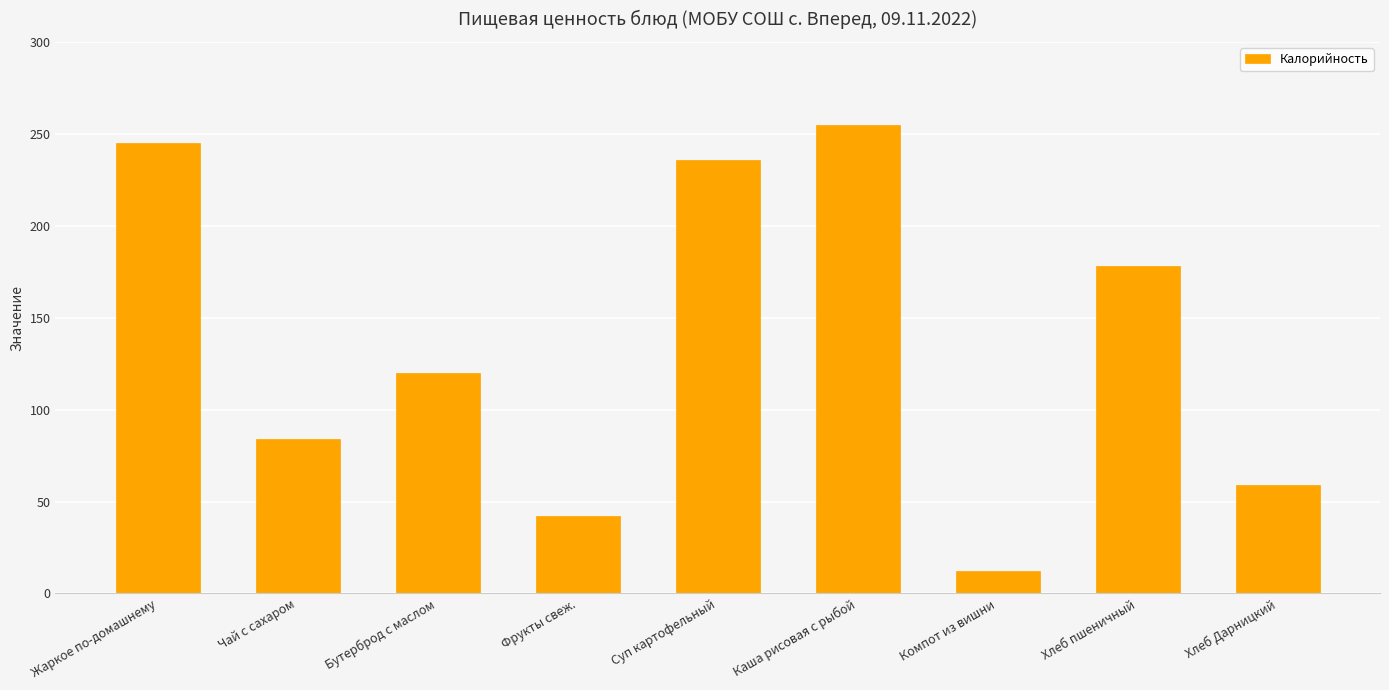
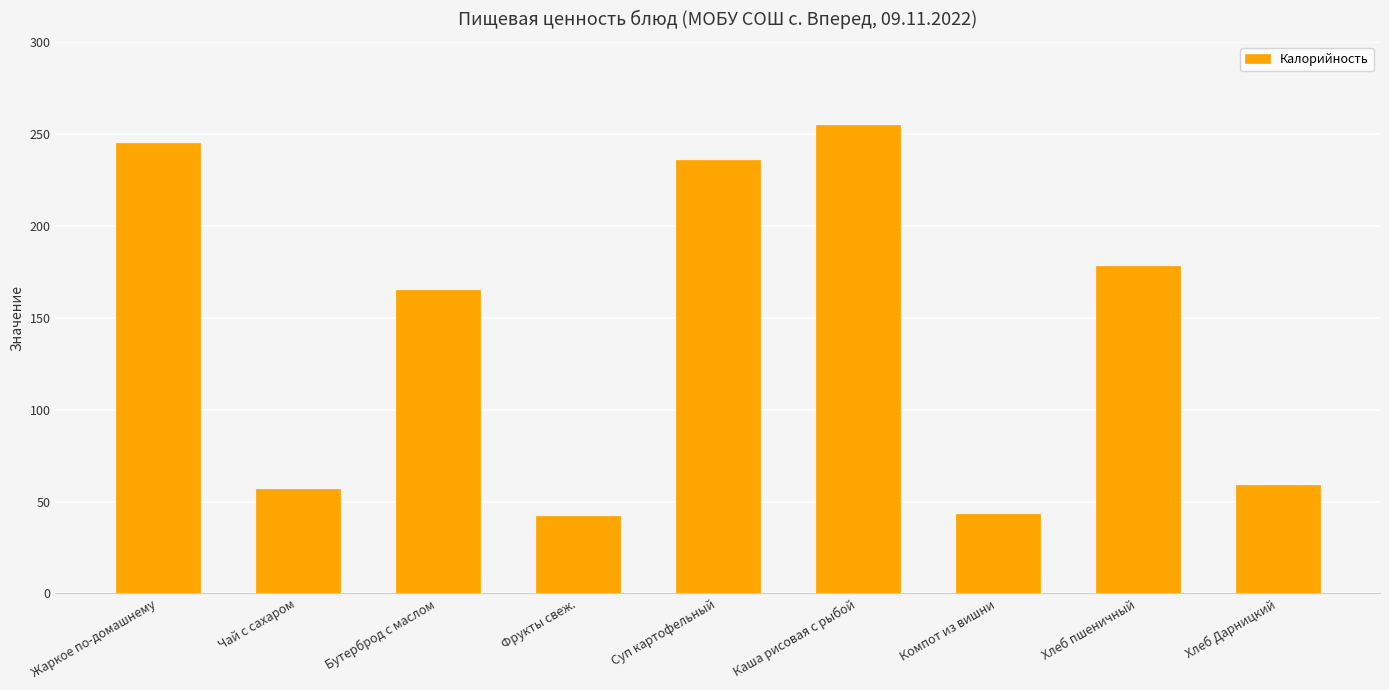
  {
    "Жаркое по-домашнему": 245,
-   "Чай с сахаром": 84,
-   "Бутерброд с маслом": 120,
+   "Чай с сахаром": 57,
+   "Бутерброд с маслом": 165,
    "Фрукты свеж.": 42,
    "Суп картофельный": 236,
    "Каша рисовая с рыбой": 255,
-   "Компот из вишни": 12,
+   "Компот из вишни": 43,
    "Хлеб пшеничный": 178,
    "Хлеб Дарницкий": 59
  }
